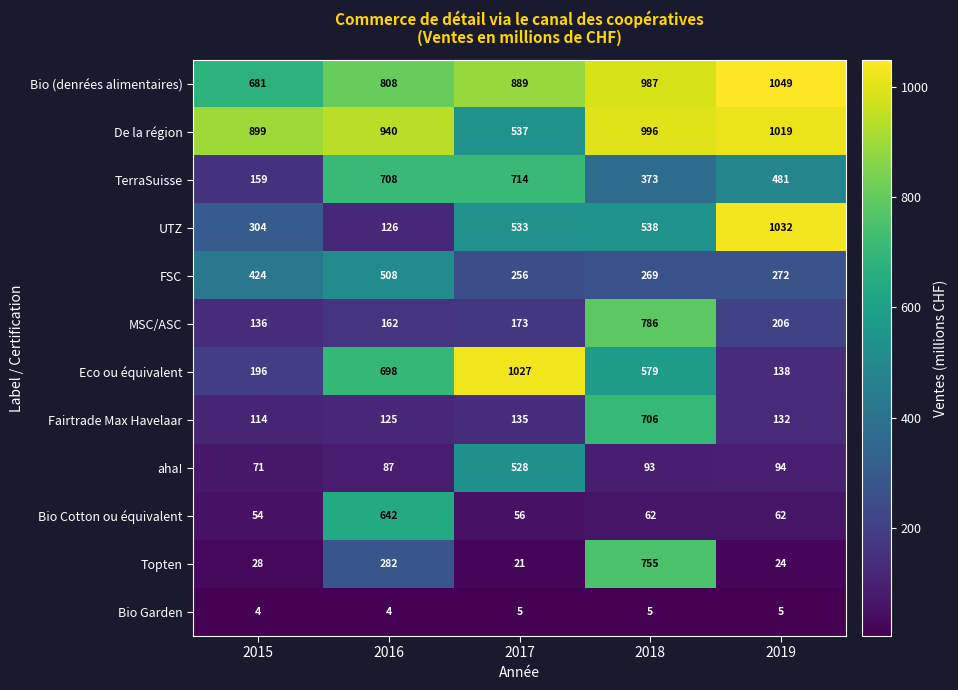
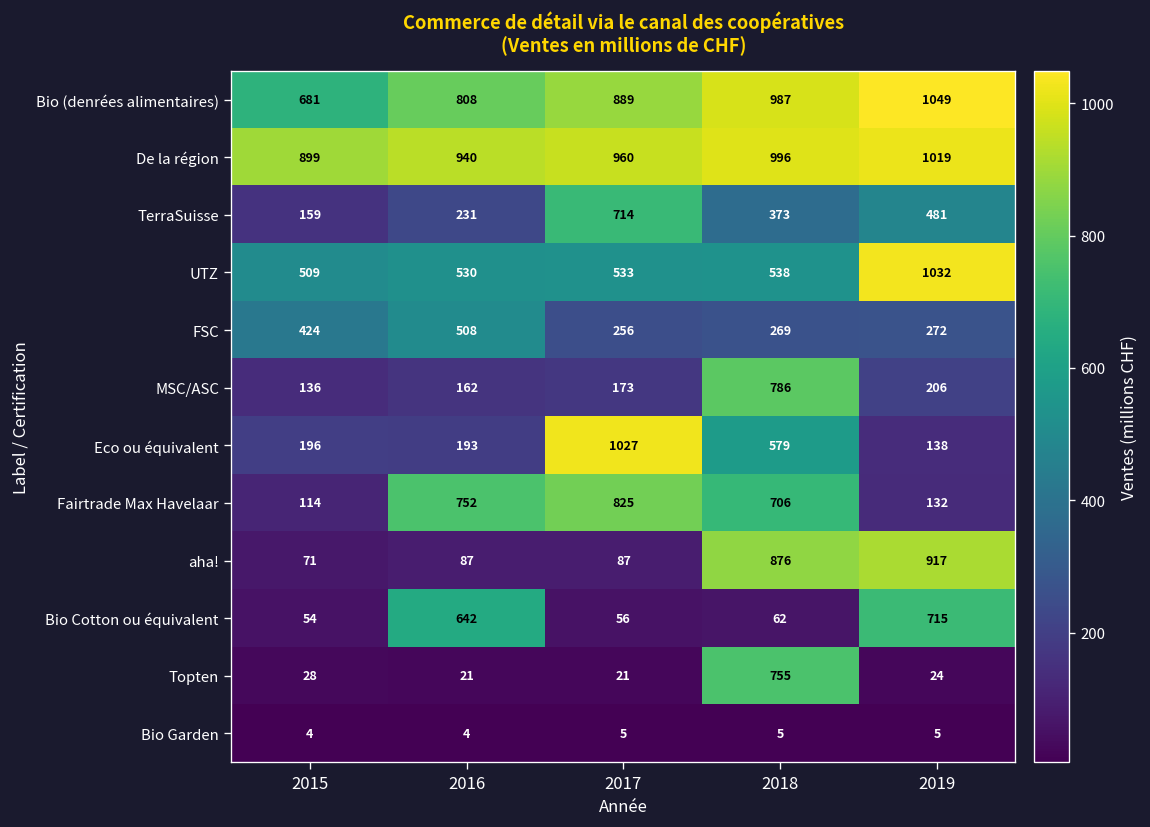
  {
    "Bio (denrées alimentaires)": {
      "2015": 681,
      "2016": 808,
      "2017": 889,
      "2018": 987,
      "2019": 1049
    },
    "De la région": {
      "2015": 899,
      "2016": 940,
-     "2017": 537,
+     "2017": 960,
      "2018": 996,
      "2019": 1019
    },
    "TerraSuisse": {
      "2015": 159,
-     "2016": 708,
+     "2016": 231,
      "2017": 714,
      "2018": 373,
      "2019": 481
    },
    "UTZ": {
-     "2015": 304,
-     "2016": 126,
+     "2015": 509,
+     "2016": 530,
      "2017": 533,
      "2018": 538,
      "2019": 1032
    },
    "FSC": {
      "2015": 424,
      "2016": 508,
      "2017": 256,
      "2018": 269,
      "2019": 272
    },
    "MSC/ASC": {
      "2015": 136,
      "2016": 162,
      "2017": 173,
      "2018": 786,
      "2019": 206
    },
    "Eco ou équivalent": {
      "2015": 196,
-     "2016": 698,
+     "2016": 193,
      "2017": 1027,
      "2018": 579,
      "2019": 138
    },
    "Fairtrade Max Havelaar": {
      "2015": 114,
-     "2016": 125,
-     "2017": 135,
+     "2016": 752,
+     "2017": 825,
      "2018": 706,
      "2019": 132
    },
    "aha!": {
      "2015": 71,
      "2016": 87,
-     "2017": 528,
-     "2018": 93,
-     "2019": 94
+     "2017": 87,
+     "2018": 876,
+     "2019": 917
    },
    "Bio Cotton ou équivalent": {
      "2015": 54,
      "2016": 642,
      "2017": 56,
      "2018": 62,
-     "2019": 62
+     "2019": 715
    },
    "Topten": {
      "2015": 28,
-     "2016": 282,
+     "2016": 21,
      "2017": 21,
      "2018": 755,
      "2019": 24
    },
    "Bio Garden": {
      "2015": 4,
      "2016": 4,
      "2017": 5,
      "2018": 5,
      "2019": 5
    }
  }
